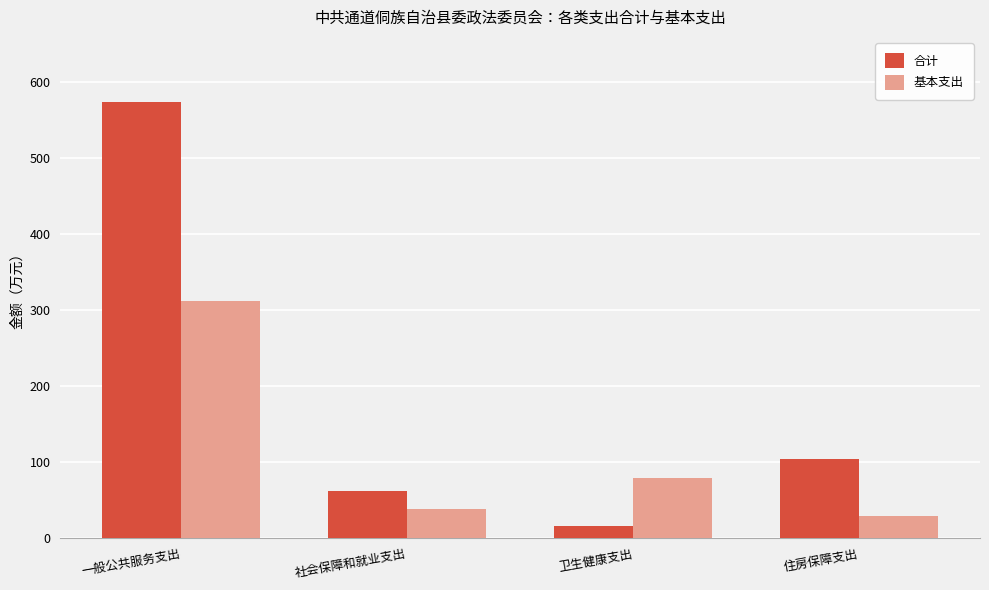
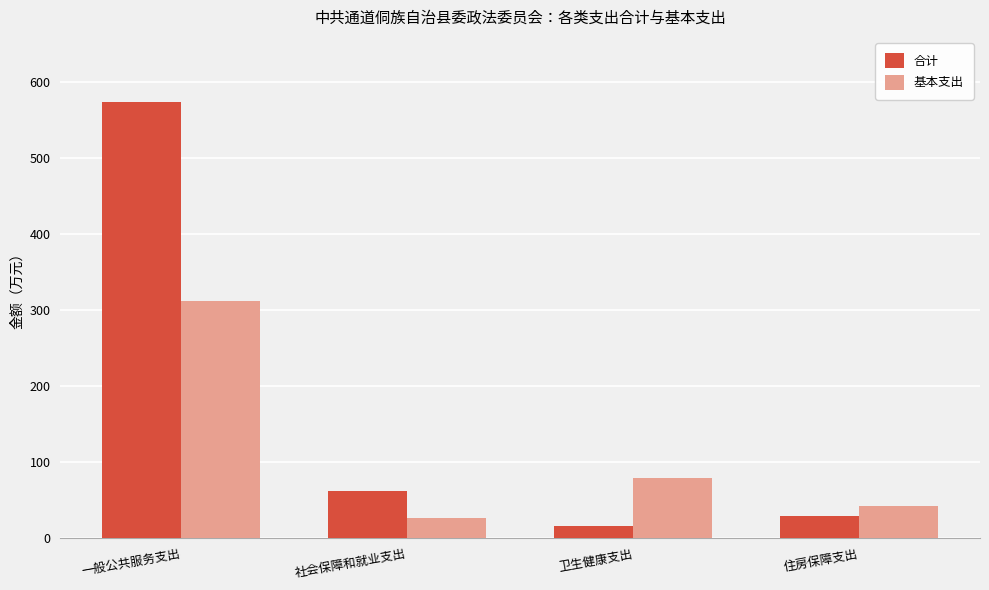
  {
    "合计": {
      "一般公共服务支出": 570,
      "社会保障和就业支出": 60,
      "卫生健康支出": 20,
-     "住房保障支出": 100
+     "住房保障支出": 30
    },
    "基本支出": {
      "一般公共服务支出": 310,
-     "社会保障和就业支出": 40,
+     "社会保障和就业支出": 30,
      "卫生健康支出": 80,
-     "住房保障支出": 30
+     "住房保障支出": 40
    }
  }
